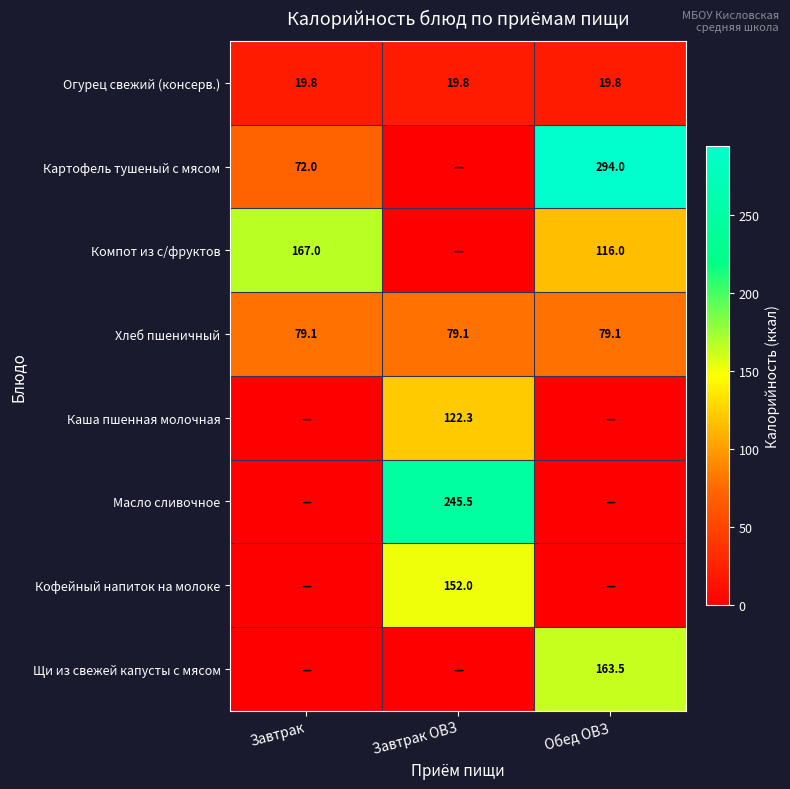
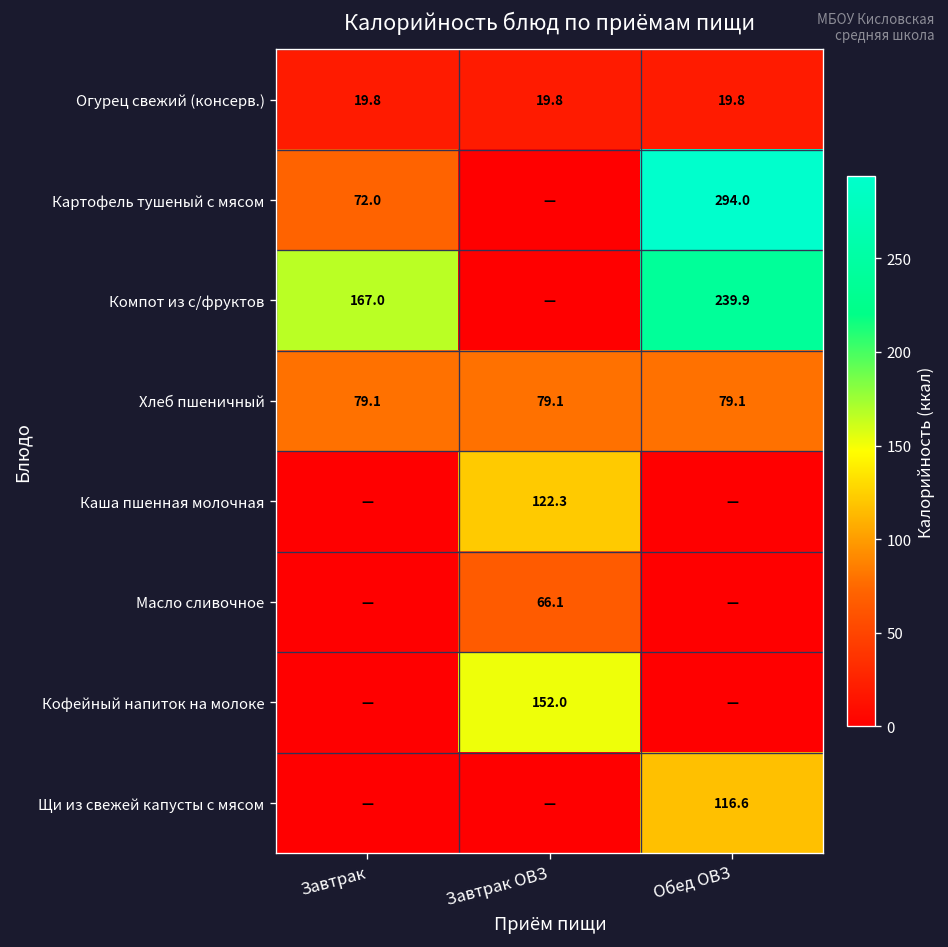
  {
    "Огурец свежий (консерв.)": {
      "Завтрак": 19.8,
      "Завтрак ОВЗ": 19.8,
      "Обед ОВЗ": 19.8
    },
    "Картофель тушеный с мясом": {
      "Завтрак": 72.0,
      "Обед ОВЗ": 294.0
    },
    "Компот из с/фруктов": {
      "Завтрак": 167.0,
-     "Обед ОВЗ": 116.0
+     "Обед ОВЗ": 239.9
    },
    "Хлеб пшеничный": {
      "Завтрак": 79.1,
      "Завтрак ОВЗ": 79.1,
      "Обед ОВЗ": 79.1
    },
    "Каша пшенная молочная": {
      "Завтрак ОВЗ": 122.3
    },
    "Масло сливочное": {
-     "Завтрак ОВЗ": 245.5
+     "Завтрак ОВЗ": 66.1
    },
    "Кофейный напиток на молоке": {
      "Завтрак ОВЗ": 152.0
    },
    "Щи из свежей капусты с мясом": {
-     "Обед ОВЗ": 163.5
+     "Обед ОВЗ": 116.6
    }
  }
